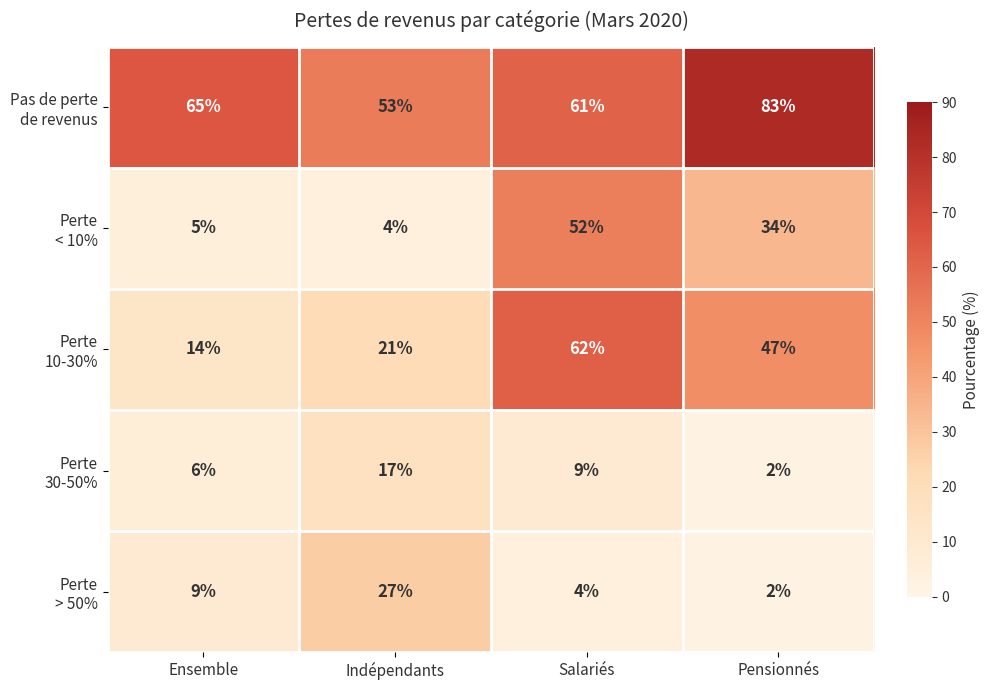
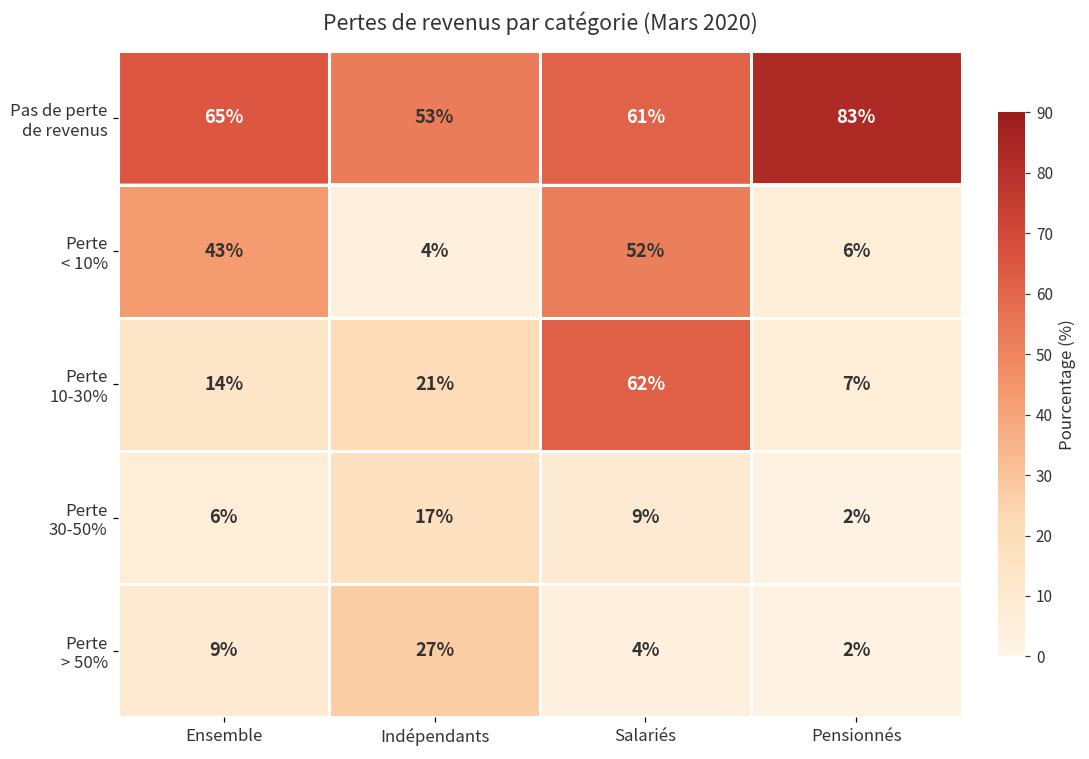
  {
    "Pas de perte de revenus": {
      "Ensemble": "65%",
      "Indépendants": "53%",
      "Salariés": "61%",
      "Pensionnés": "83%"
    },
    "Perte < 10%": {
-     "Ensemble": "5%",
+     "Ensemble": "43%",
      "Indépendants": "4%",
      "Salariés": "52%",
-     "Pensionnés": "34%"
+     "Pensionnés": "6%"
    },
    "Perte 10-30%": {
      "Ensemble": "14%",
      "Indépendants": "21%",
      "Salariés": "62%",
-     "Pensionnés": "47%"
+     "Pensionnés": "7%"
    },
    "Perte 30-50%": {
      "Ensemble": "6%",
      "Indépendants": "17%",
      "Salariés": "9%",
      "Pensionnés": "2%"
    },
    "Perte > 50%": {
      "Ensemble": "9%",
      "Indépendants": "27%",
      "Salariés": "4%",
      "Pensionnés": "2%"
    }
  }
